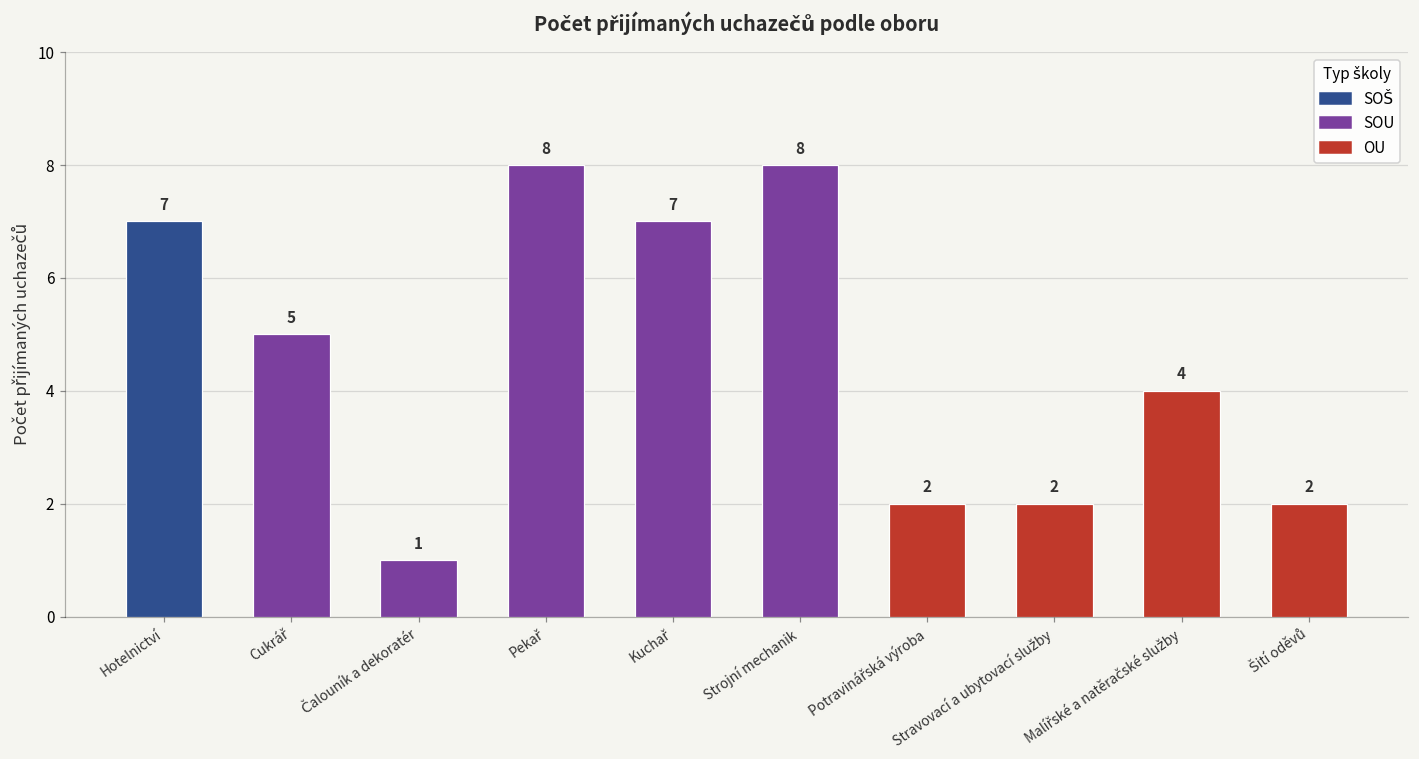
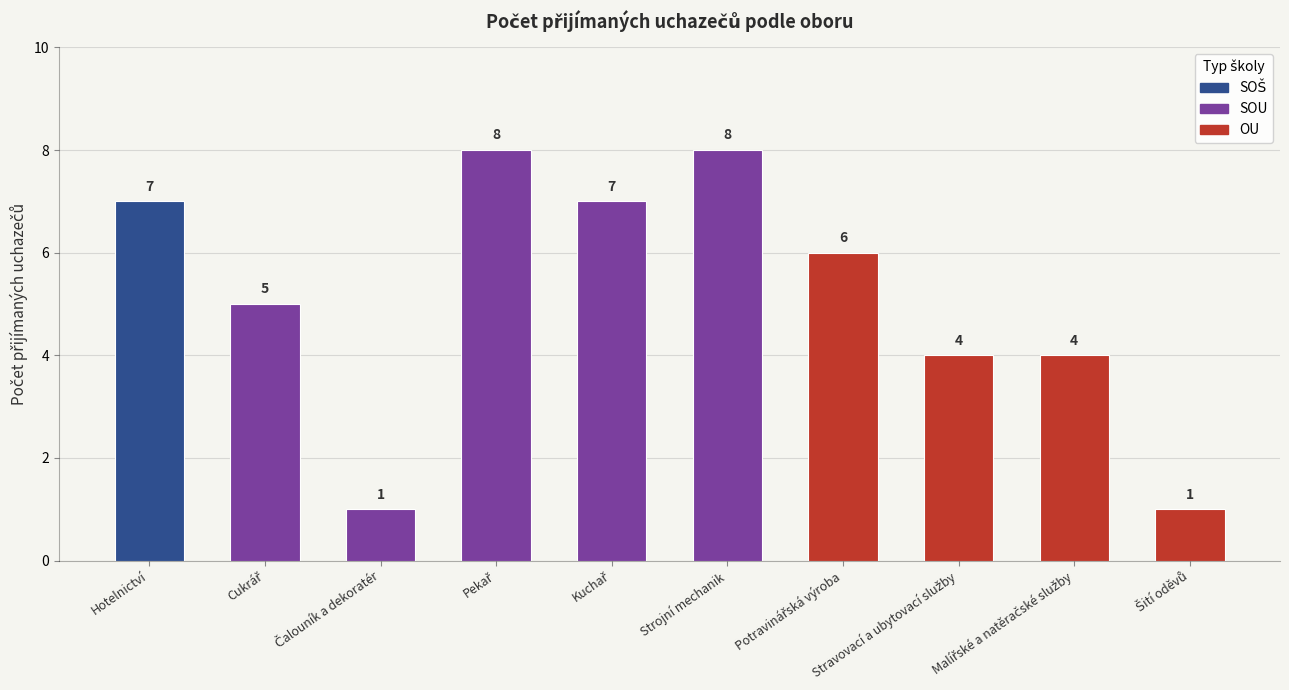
  {
    "Hotelnictví": 7,
    "Cukrář": 5,
    "Čalouník a dekoratér": 1,
    "Pekař": 8,
    "Kuchař": 7,
    "Strojní mechanik": 8,
-   "Potravinářská výroba": 2,
-   "Stravovací a ubytovací služby": 2,
+   "Potravinářská výroba": 6,
+   "Stravovací a ubytovací služby": 4,
    "Malířské a natěračské služby": 4,
-   "Šití oděvů": 2
+   "Šití oděvů": 1
  }
